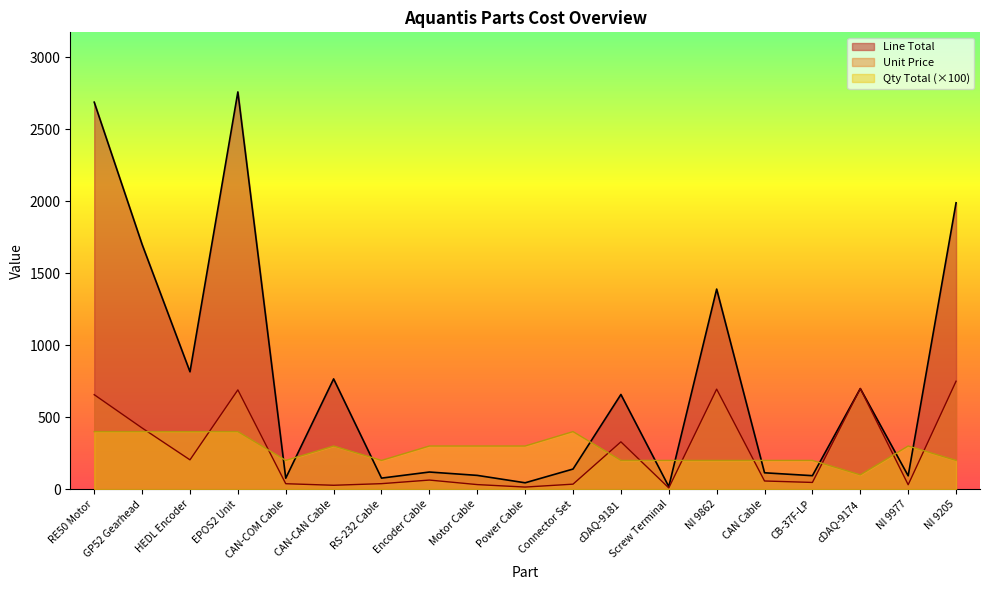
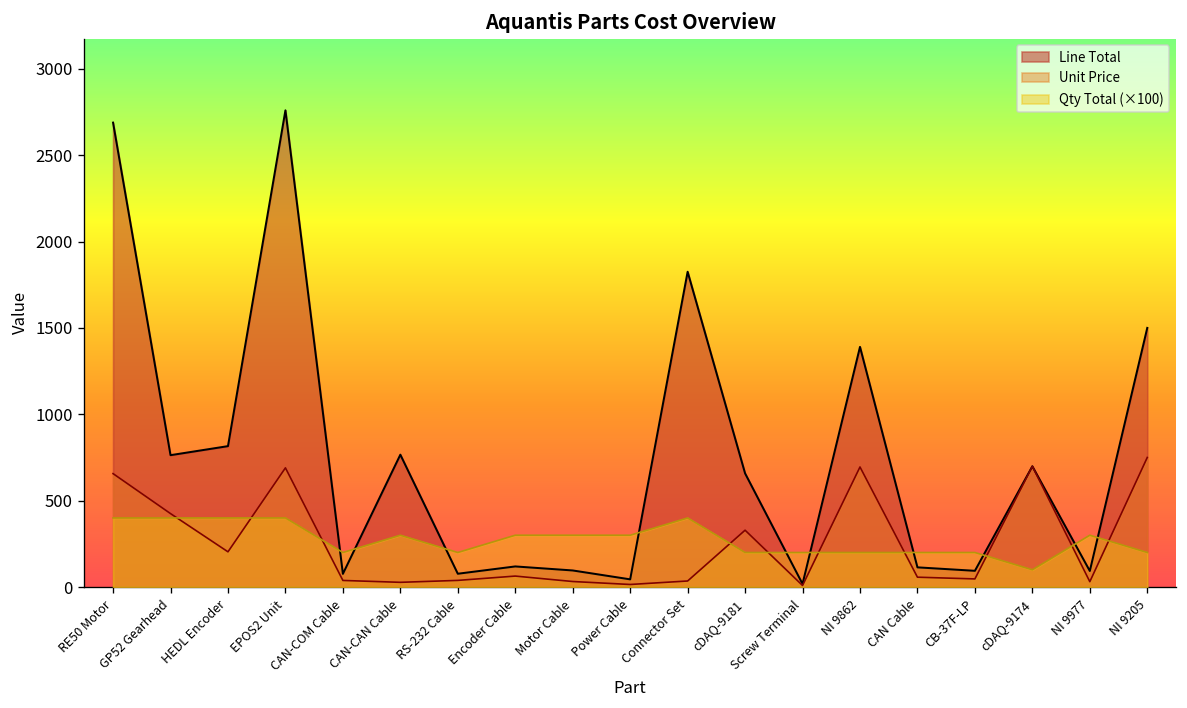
  {
    "Line Total": {
      "RE50 Motor": 2690,
-     "GP52 Gearhead": 1700,
+     "GP52 Gearhead": 760,
      "HEDL Encoder": 820,
      "EPOS2 Unit": 2760,
      "CAN-COM Cable": 80,
      "CAN-CAN Cable": 770,
      "RS-232 Cable": 80,
      "Encoder Cable": 120,
      "Motor Cable": 100,
      "Power Cable": 40,
-     "Connector Set": 140,
+     "Connector Set": 1820,
      "cDAQ-9181": 660,
      "NI 9862": 1390,
      "CAN Cable": 110,
      "CB-37F-LP": 90,
      "NI 9977": 90,
-     "NI 9205": 1990
+     "NI 9205": 1500
    }
  }
